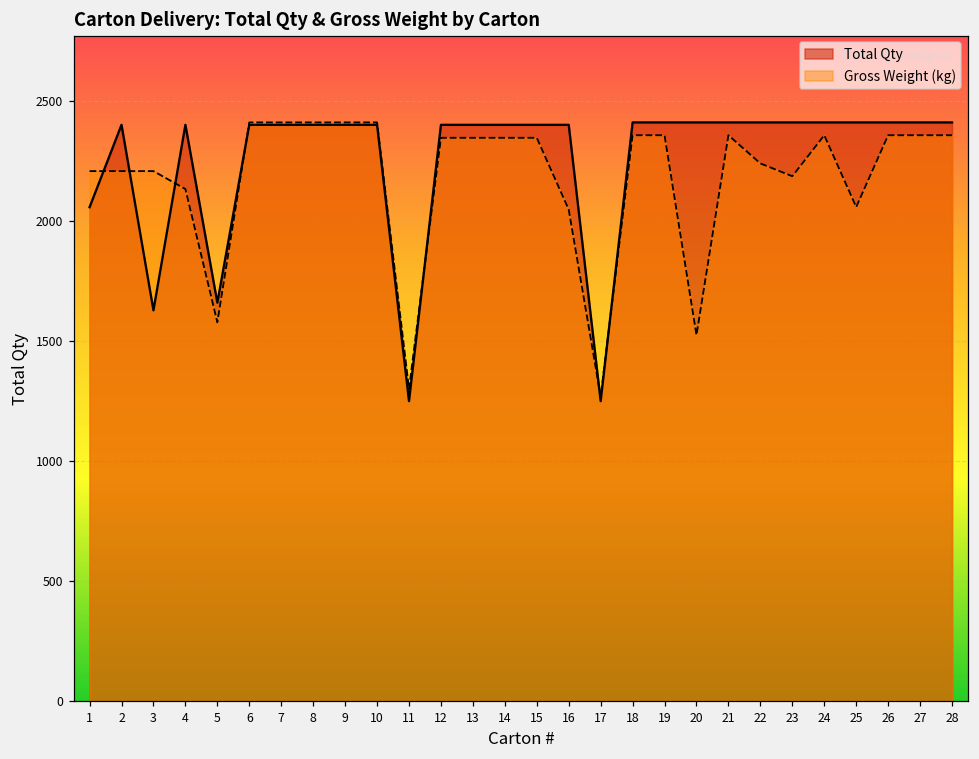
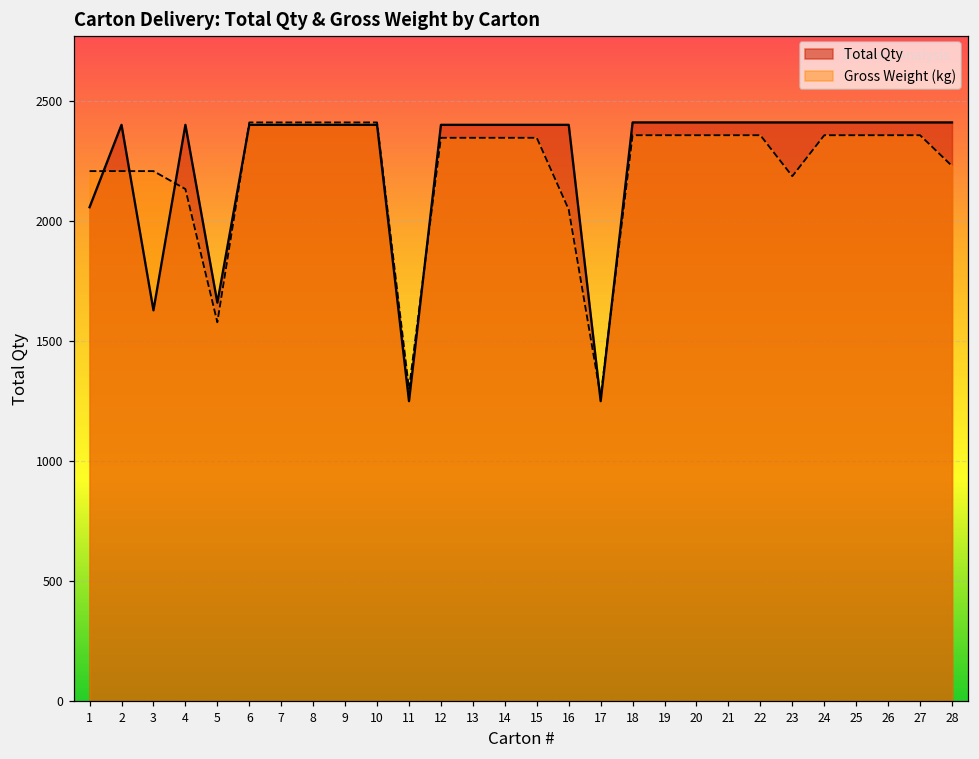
  {
    "Total Qty": {
      "1": 2060,
      "2": 2400,
      "3": 1630,
      "4": 2400,
      "5": 1660,
      "11": 1250,
      "12": 2400,
      "13": 2400,
      "14": 2400,
      "15": 2400,
      "16": 2400,
      "17": 1250,
      "18": 2410,
      "19": 2410,
      "20": 2410,
      "21": 2410,
      "22": 2410,
      "23": 2410,
      "24": 2410,
      "25": 2410,
      "26": 2410,
      "27": 2410,
      "28": 2410
    },
    "Gross Weight (kg)": {
      "1": 2210,
      "2": 2210,
      "3": 2210,
      "4": 2130,
      "5": 1580,
      "11": 1300,
      "12": 2350,
      "13": 2350,
      "14": 2350,
      "15": 2350,
      "16": 2050,
      "17": 1270,
      "18": 2360,
      "19": 2360,
-     "20": 1520,
+     "20": 2360,
      "21": 2360,
-     "22": 2240,
+     "22": 2360,
      "23": 2190,
      "24": 2360,
-     "25": 2060,
+     "25": 2360,
      "26": 2360,
      "27": 2360,
-     "28": 2360
+     "28": 2230
    }
  }
